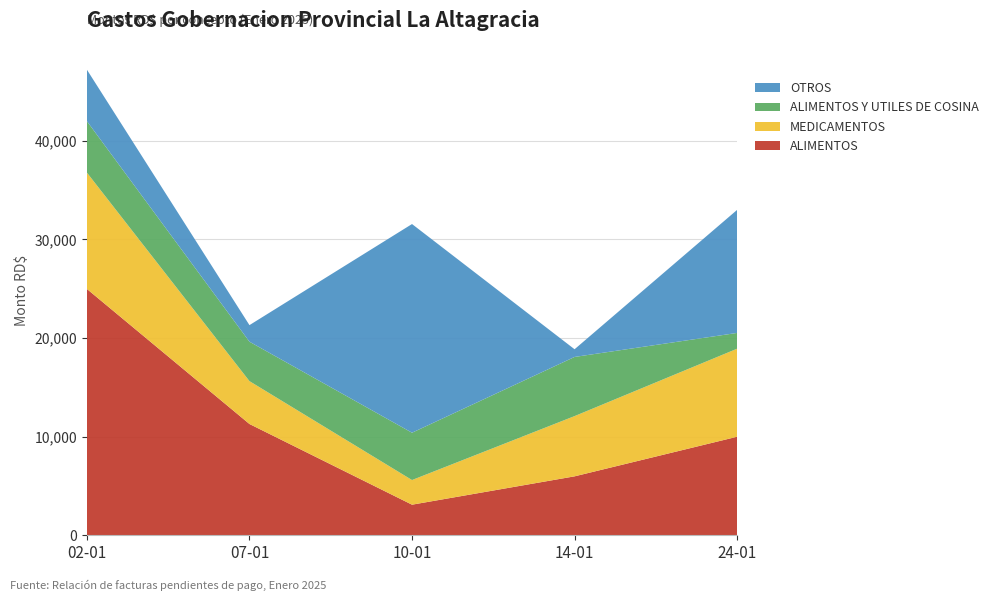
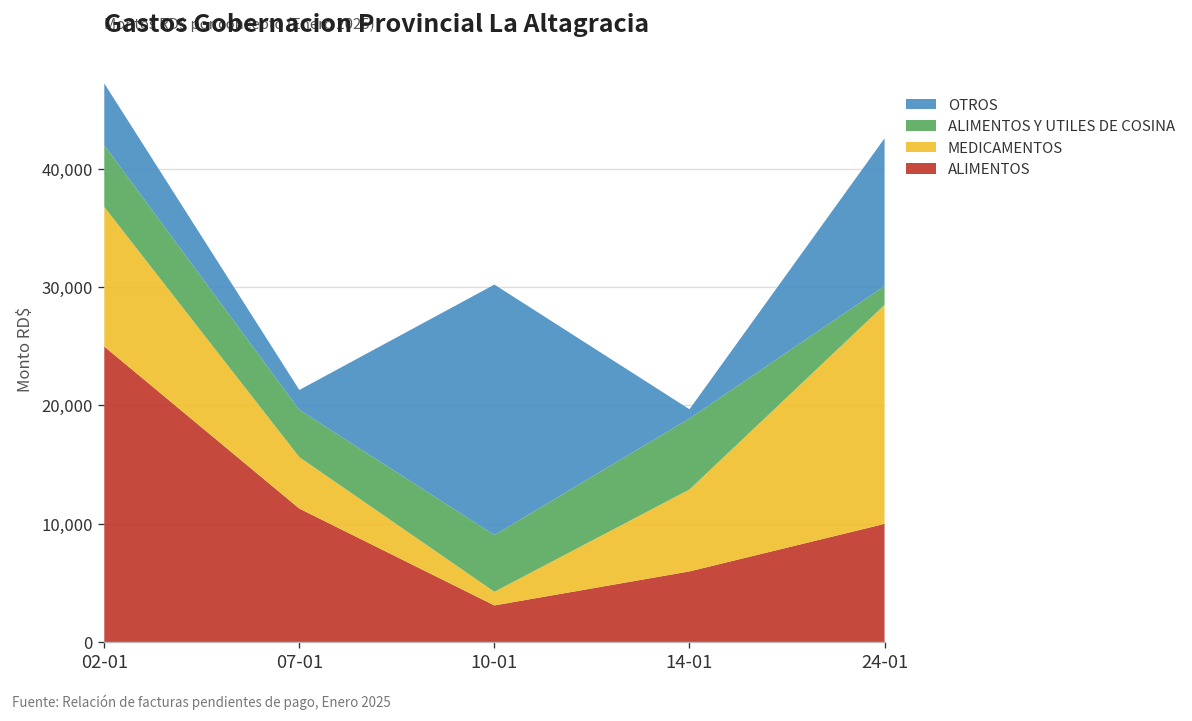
  {
    "ALIMENTOS": {
      "02-01": "25,000",
      "07-01": "11,000",
      "10-01": "3,000",
      "14-01": "6,000",
      "24-01": "10,000"
    },
    "MEDICAMENTOS": {
      "02-01": "12,000",
      "07-01": "4,000",
-     "10-01": "3,000",
-     "14-01": "6,000",
-     "24-01": "9,000"
+     "10-01": "1,000",
+     "14-01": "7,000",
+     "24-01": "19,000"
    },
    "ALIMENTOS Y UTILES DE COSINA": {
      "02-01": "5,000",
      "07-01": "4,000",
      "10-01": "5,000",
      "14-01": "6,000",
      "24-01": "2,000"
    },
    "OTROS": {
      "02-01": "5,000",
      "07-01": "2,000",
      "10-01": "21,000",
      "14-01": "1,000",
      "24-01": "12,000"
    }
  }
